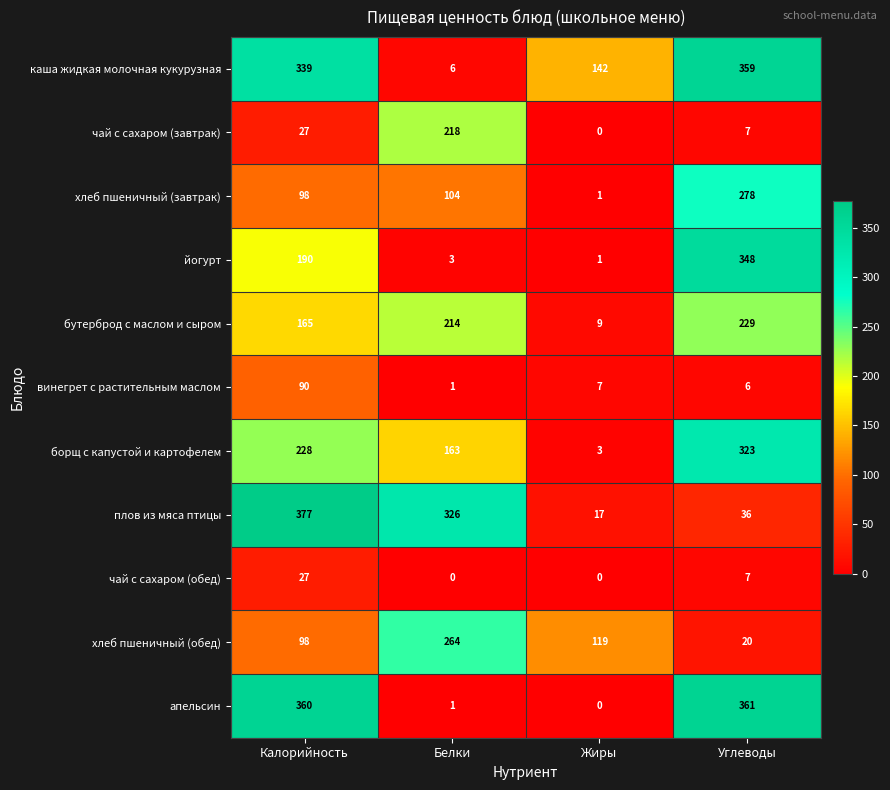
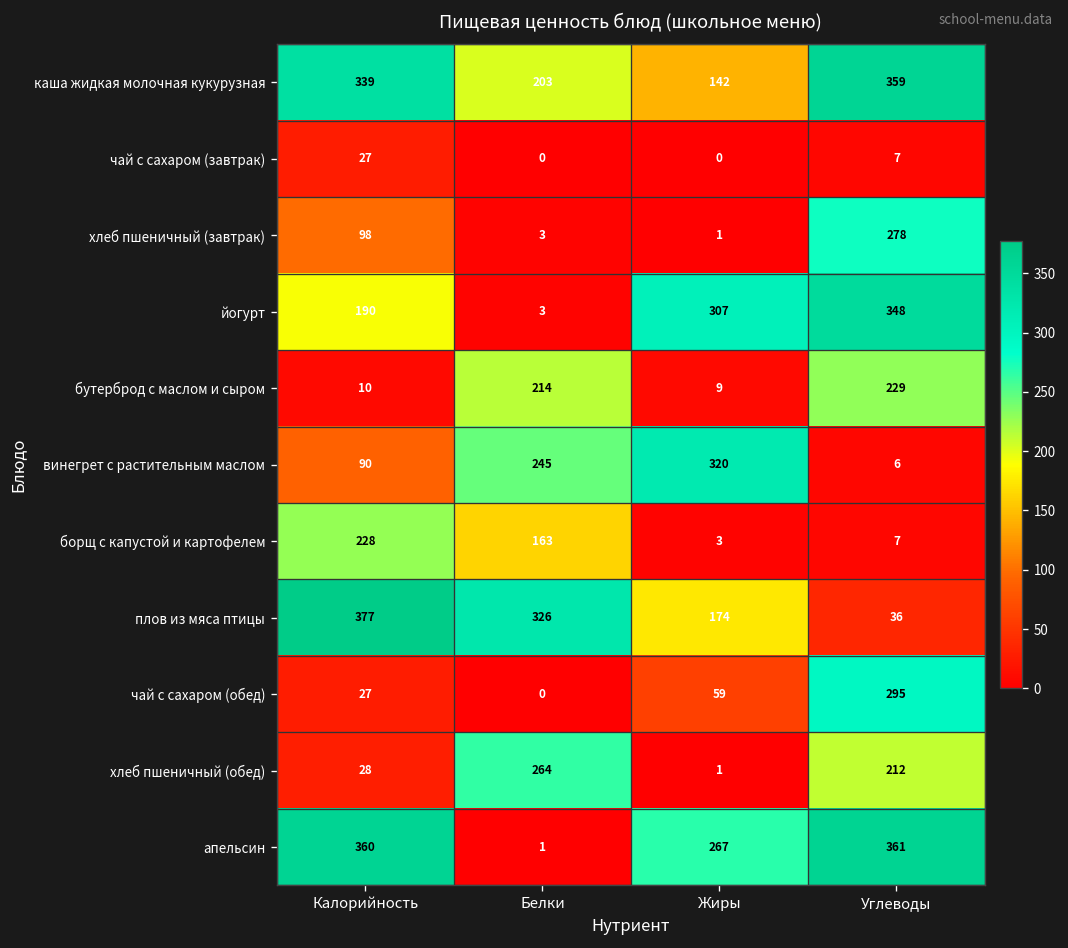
  {
    "каша жидкая молочная кукурузная": {
      "Калорийность": 339,
-     "Белки": 6,
+     "Белки": 203,
      "Жиры": 142,
      "Углеводы": 359
    },
    "чай с сахаром (завтрак)": {
      "Калорийность": 27,
-     "Белки": 218,
+     "Белки": 0,
      "Жиры": 0,
      "Углеводы": 7
    },
    "хлеб пшеничный (завтрак)": {
      "Калорийность": 98,
-     "Белки": 104,
+     "Белки": 3,
      "Жиры": 1,
      "Углеводы": 278
    },
    "йогурт": {
      "Калорийность": 190,
      "Белки": 3,
-     "Жиры": 1,
+     "Жиры": 307,
      "Углеводы": 348
    },
    "бутерброд с маслом и сыром": {
-     "Калорийность": 165,
+     "Калорийность": 10,
      "Белки": 214,
      "Жиры": 9,
      "Углеводы": 229
    },
    "винегрет с растительным маслом": {
      "Калорийность": 90,
-     "Белки": 1,
-     "Жиры": 7,
+     "Белки": 245,
+     "Жиры": 320,
      "Углеводы": 6
    },
    "борщ с капустой и картофелем": {
      "Калорийность": 228,
      "Белки": 163,
      "Жиры": 3,
-     "Углеводы": 323
+     "Углеводы": 7
    },
    "плов из мяса птицы": {
      "Калорийность": 377,
      "Белки": 326,
-     "Жиры": 17,
+     "Жиры": 174,
      "Углеводы": 36
    },
    "чай с сахаром (обед)": {
      "Калорийность": 27,
      "Белки": 0,
-     "Жиры": 0,
-     "Углеводы": 7
+     "Жиры": 59,
+     "Углеводы": 295
    },
    "хлеб пшеничный (обед)": {
-     "Калорийность": 98,
+     "Калорийность": 28,
      "Белки": 264,
-     "Жиры": 119,
-     "Углеводы": 20
+     "Жиры": 1,
+     "Углеводы": 212
    },
    "апельсин": {
      "Калорийность": 360,
      "Белки": 1,
-     "Жиры": 0,
+     "Жиры": 267,
      "Углеводы": 361
    }
  }
